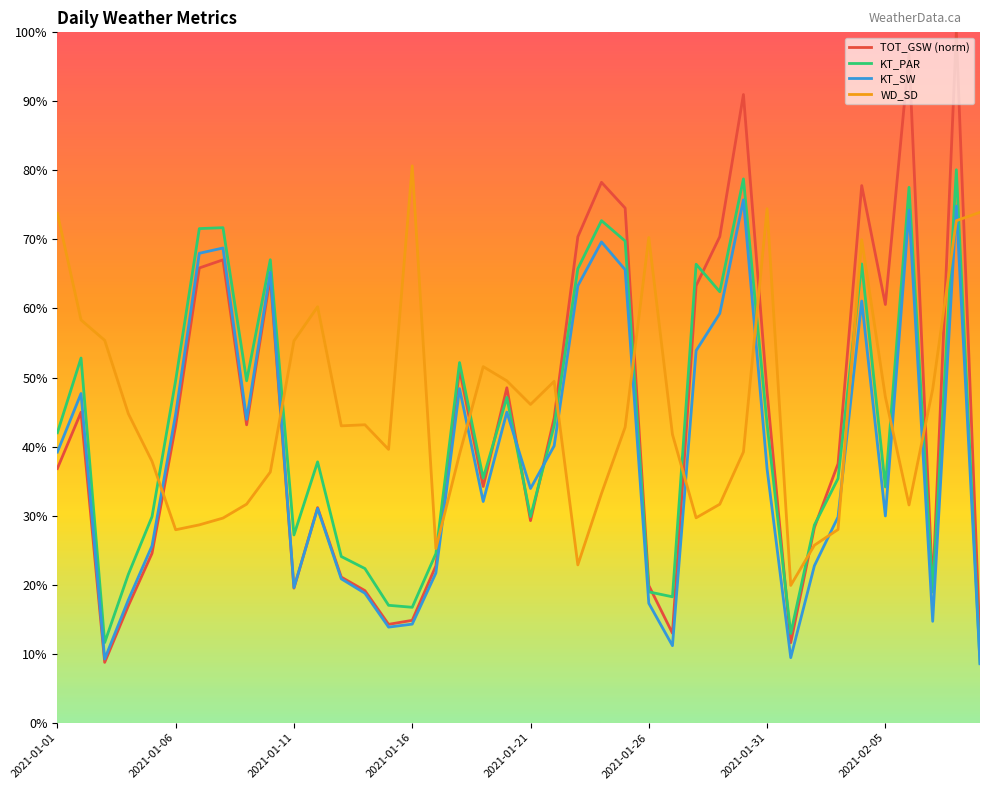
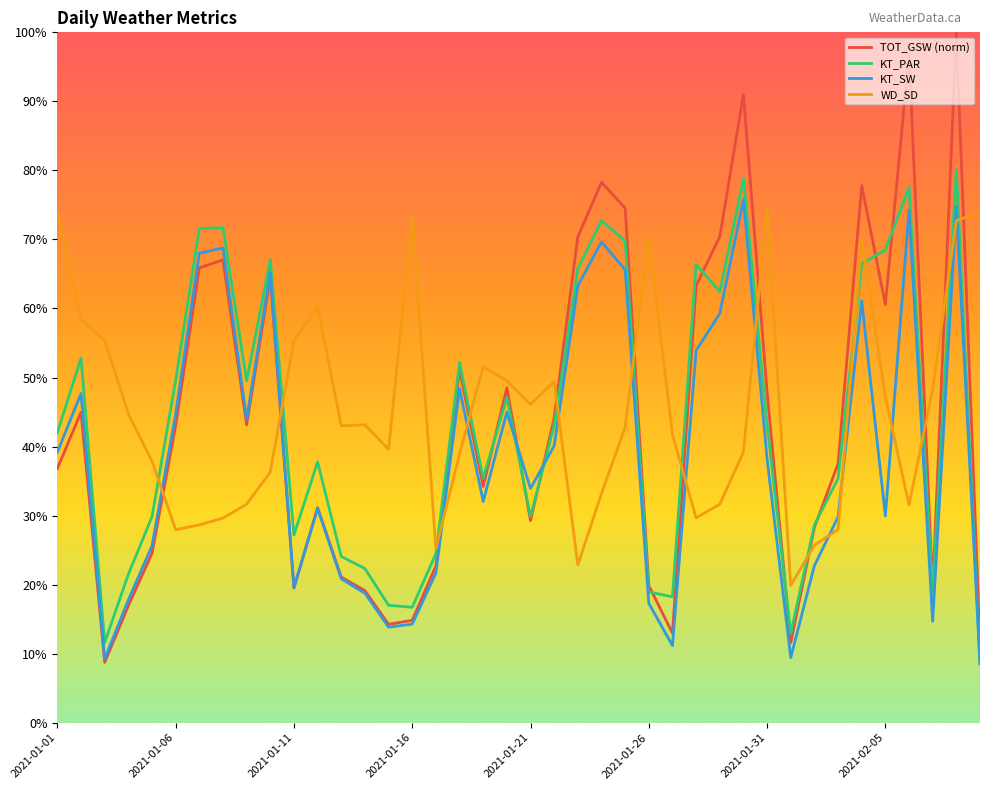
  {
    "TOT_GSW (norm)": {
      "2021-01-01": "37%",
      "2021-01-06": "43%",
      "2021-01-16": "15%",
      "2021-01-21": "29%",
      "2021-01-26": "20%",
      "2021-01-31": "48%",
      "2021-02-05": "61%"
    },
    "KT_PAR": {
      "2021-01-01": "42%",
      "2021-01-06": "50%",
      "2021-01-11": "27%",
      "2021-01-16": "17%",
      "2021-01-21": "30%",
      "2021-01-26": "19%",
      "2021-01-31": "43%",
-     "2021-02-05": "34%"
+     "2021-02-05": "68%"
    },
    "KT_SW": {
      "2021-01-01": "39%",
      "2021-01-06": "45%",
      "2021-01-16": "14%",
      "2021-01-21": "34%",
      "2021-01-26": "17%",
-     "2021-01-31": "37%",
+     "2021-01-31": "38%",
      "2021-02-05": "30%"
    },
    "WD_SD": {
      "2021-01-01": "74%",
      "2021-01-06": "28%",
      "2021-01-11": "55%",
-     "2021-01-16": "81%",
+     "2021-01-16": "73%",
      "2021-01-21": "46%",
      "2021-01-26": "70%",
      "2021-01-31": "74%",
      "2021-02-05": "47%"
    }
  }
